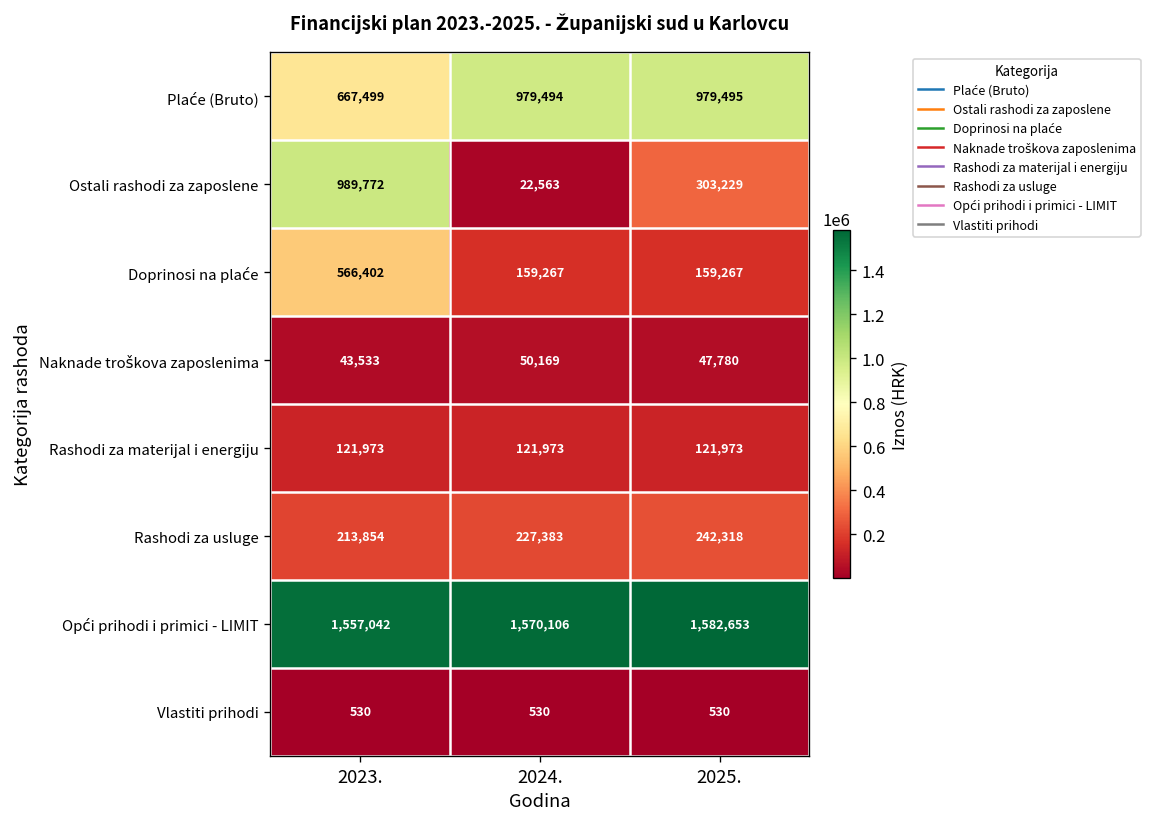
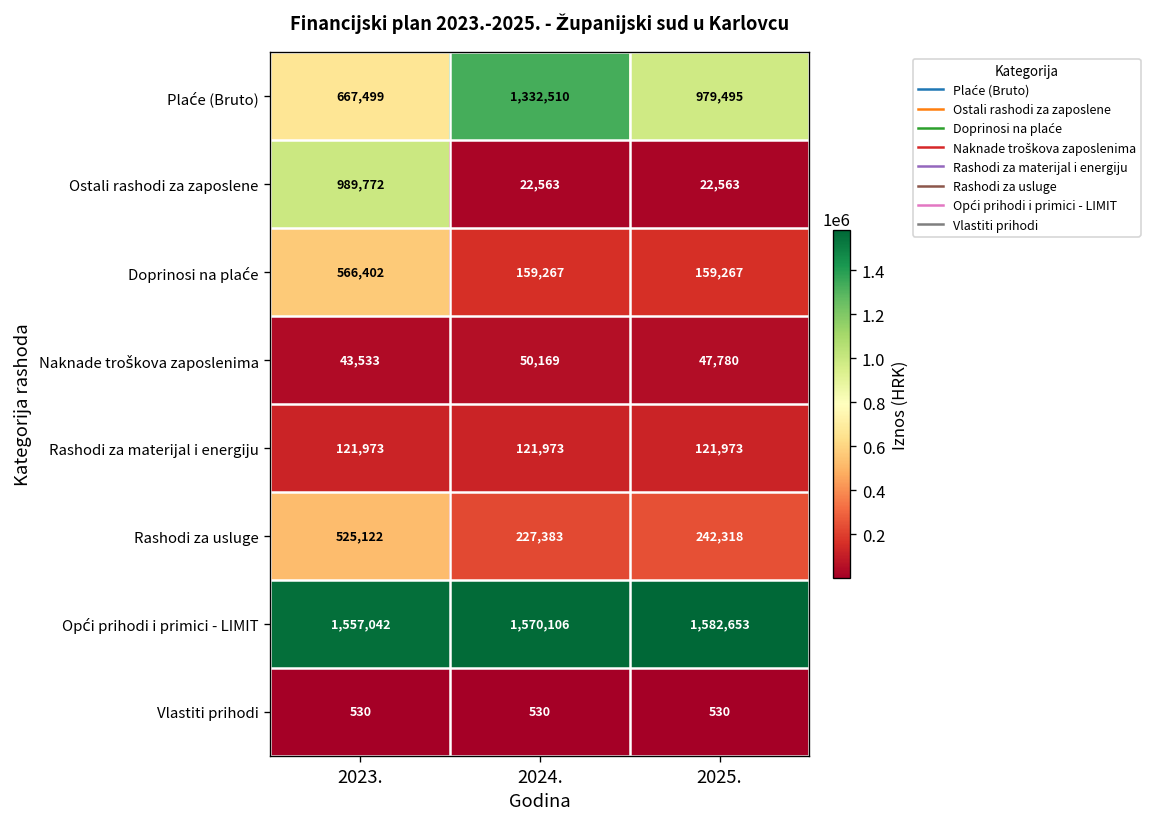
  {
    "Plaće (Bruto)": {
      "2023.": "667,499",
-     "2024.": "979,494",
+     "2024.": "1,332,510",
      "2025.": "979,495"
    },
    "Ostali rashodi za zaposlene": {
      "2023.": "989,772",
      "2024.": "22,563",
-     "2025.": "303,229"
+     "2025.": "22,563"
    },
    "Doprinosi na plaće": {
      "2023.": "566,402",
      "2024.": "159,267",
      "2025.": "159,267"
    },
    "Naknade troškova zaposlenima": {
      "2023.": "43,533",
      "2024.": "50,169",
      "2025.": "47,780"
    },
    "Rashodi za materijal i energiju": {
      "2023.": "121,973",
      "2024.": "121,973",
      "2025.": "121,973"
    },
    "Rashodi za usluge": {
-     "2023.": "213,854",
+     "2023.": "525,122",
      "2024.": "227,383",
      "2025.": "242,318"
    },
    "Opći prihodi i primici - LIMIT": {
      "2023.": "1,557,042",
      "2024.": "1,570,106",
      "2025.": "1,582,653"
    },
    "Vlastiti prihodi": {
      "2023.": "530",
      "2024.": "530",
      "2025.": "530"
    }
  }
